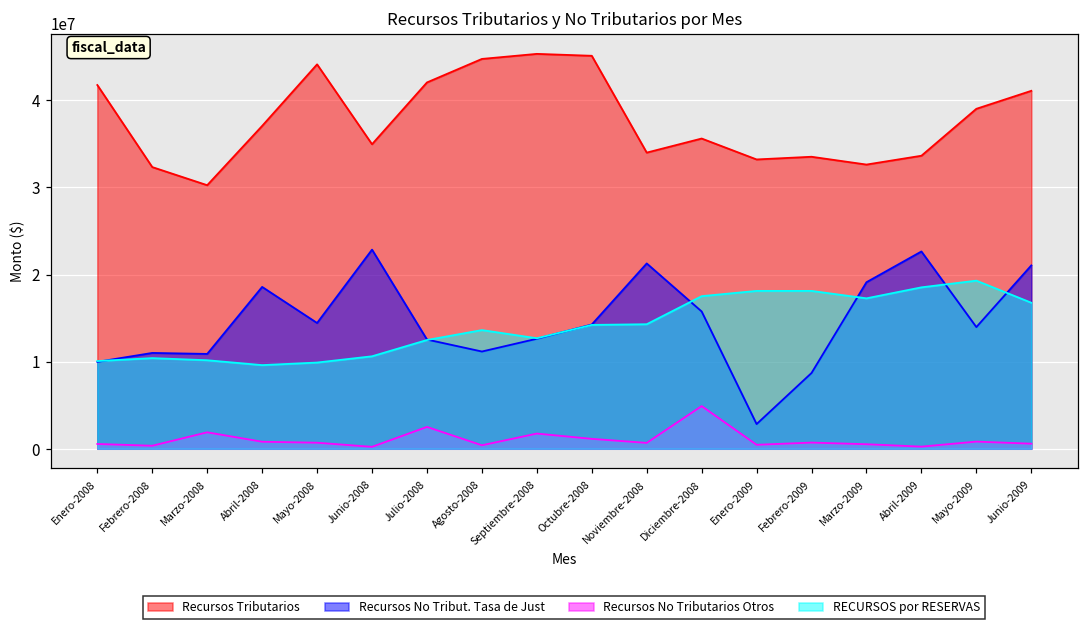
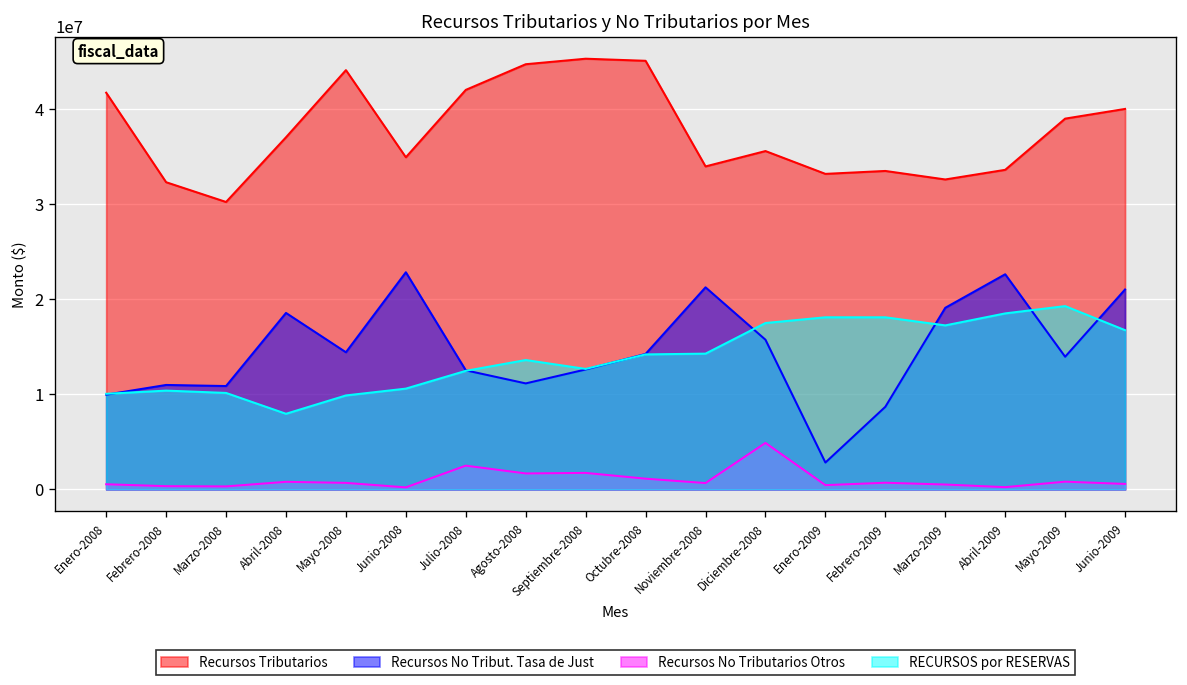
  {
    "Recursos Tributarios": {
      "Enero-2008": 42000000,
      "Febrero-2008": 32000000,
      "Marzo-2008": 30000000,
      "Abril-2008": 37000000,
      "Mayo-2008": 44000000,
      "Junio-2008": 35000000,
      "Julio-2008": 42000000,
      "Agosto-2008": 45000000,
      "Septiembre-2008": 45000000,
      "Octubre-2008": 45000000,
      "Noviembre-2008": 34000000,
      "Diciembre-2008": 36000000,
      "Enero-2009": 33000000,
      "Febrero-2009": 34000000,
      "Marzo-2009": 33000000,
      "Abril-2009": 34000000,
      "Mayo-2009": 39000000,
-     "Junio-2009": 41000000
+     "Junio-2009": 40000000
    },
    "Recursos No Tribut. Tasa de Just": {
      "Febrero-2008": 11000000,
      "Marzo-2008": 11000000,
      "Abril-2008": 19000000,
      "Mayo-2008": 14000000,
      "Junio-2008": 23000000,
      "Agosto-2008": 11000000,
      "Noviembre-2008": 21000000,
      "Diciembre-2008": 16000000,
      "Enero-2009": 3000000,
      "Febrero-2009": 9000000,
      "Marzo-2009": 19000000,
      "Abril-2009": 23000000,
      "Mayo-2009": 14000000,
      "Junio-2009": 21000000
    },
    "Recursos No Tributarios Otros": {
      "Enero-2008": 1000000,
      "Febrero-2008": 0,
-     "Marzo-2008": 2000000,
+     "Marzo-2008": 0,
      "Abril-2008": 1000000,
      "Mayo-2008": 1000000,
      "Junio-2008": 0,
      "Julio-2008": 3000000,
-     "Agosto-2008": 0,
+     "Agosto-2008": 2000000,
      "Septiembre-2008": 2000000,
      "Octubre-2008": 1000000,
      "Noviembre-2008": 1000000,
      "Diciembre-2008": 5000000,
      "Enero-2009": 0,
      "Febrero-2009": 1000000,
      "Marzo-2009": 1000000,
      "Abril-2009": 0,
      "Mayo-2009": 1000000,
      "Junio-2009": 1000000
    },
    "RECURSOS por RESERVAS": {
      "Febrero-2008": 10000000,
      "Marzo-2008": 10000000,
-     "Abril-2008": 10000000,
+     "Abril-2008": 8000000,
      "Mayo-2008": 10000000,
      "Junio-2008": 11000000,
      "Agosto-2008": 14000000,
      "Noviembre-2008": 14000000,
      "Diciembre-2008": 18000000,
      "Enero-2009": 18000000,
      "Febrero-2009": 18000000,
      "Marzo-2009": 17000000,
      "Abril-2009": 19000000,
      "Mayo-2009": 19000000,
      "Junio-2009": 17000000
    }
  }
